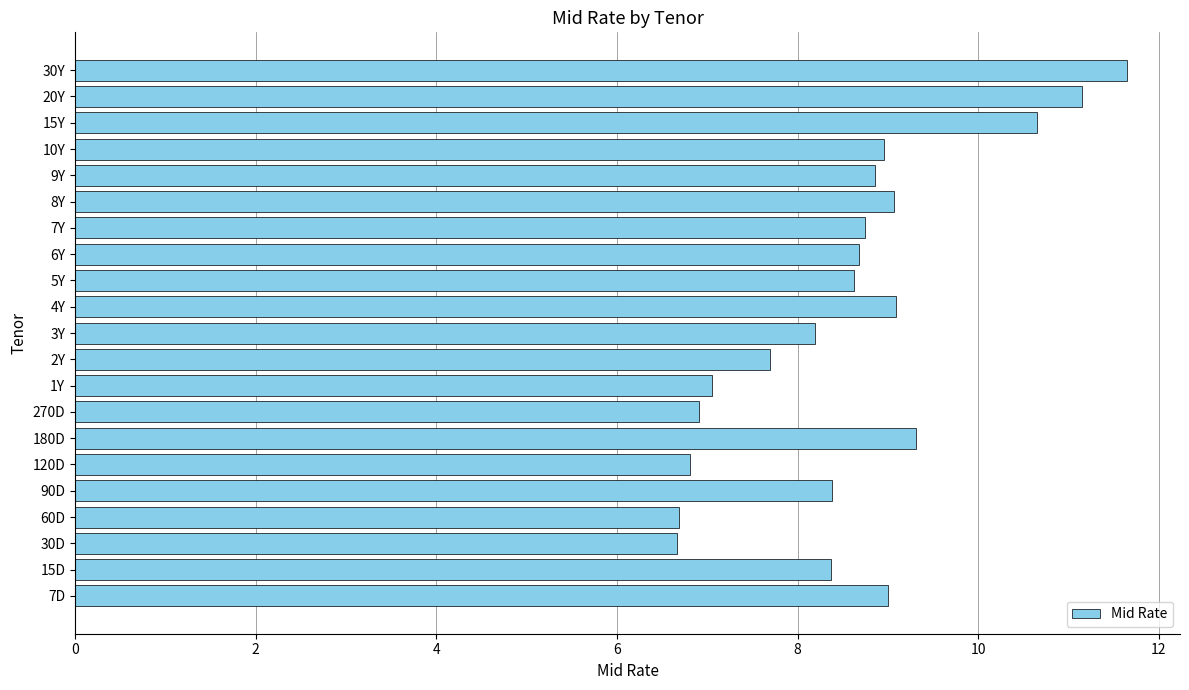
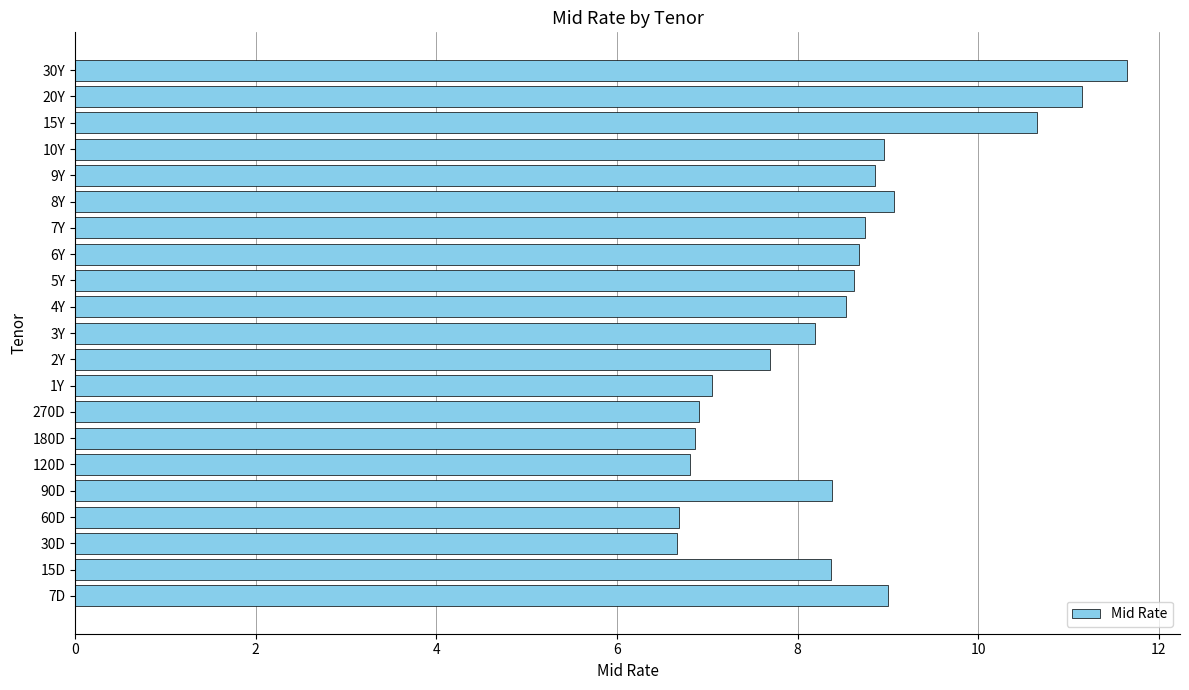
  {
    "30Y": 11.7,
    "20Y": 11.2,
    "15Y": 10.7,
    "10Y": 9.0,
    "9Y": 8.9,
    "8Y": 9.1,
    "7Y": 8.8,
    "6Y": 8.7,
    "5Y": 8.6,
-   "4Y": 9.1,
+   "4Y": 8.5,
    "3Y": 8.2,
    "2Y": 7.7,
    "1Y": 7.1,
    "270D": 6.9,
-   "180D": 9.3,
+   "180D": 6.9,
    "120D": 6.8,
    "90D": 8.4,
    "60D": 6.7,
    "30D": 6.7,
    "15D": 8.4,
    "7D": 9.0
  }
